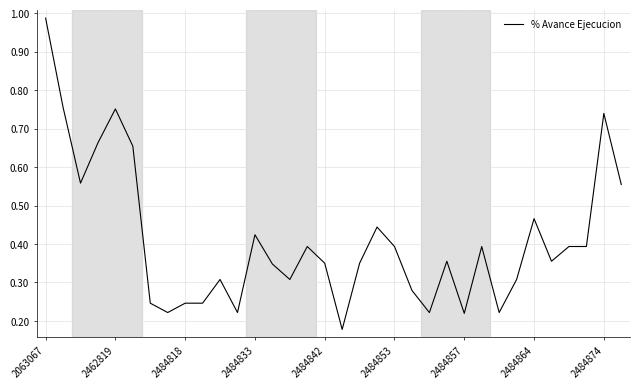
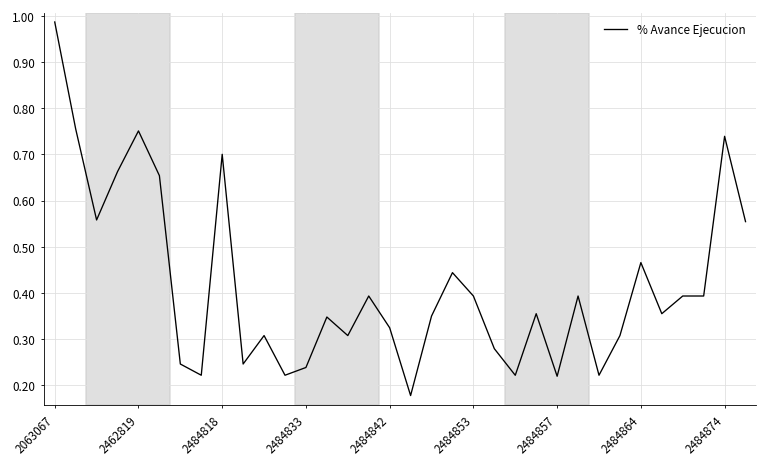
  {
    "2063067": 0.99,
    "2462819": 0.75,
-   "2484818": 0.25,
-   "2484833": 0.42,
-   "2484842": 0.35,
+   "2484818": 0.70,
+   "2484833": 0.24,
+   "2484842": 0.32,
    "2484853": 0.39,
    "2484857": 0.22,
    "2484864": 0.47,
    "2484874": 0.74
  }
